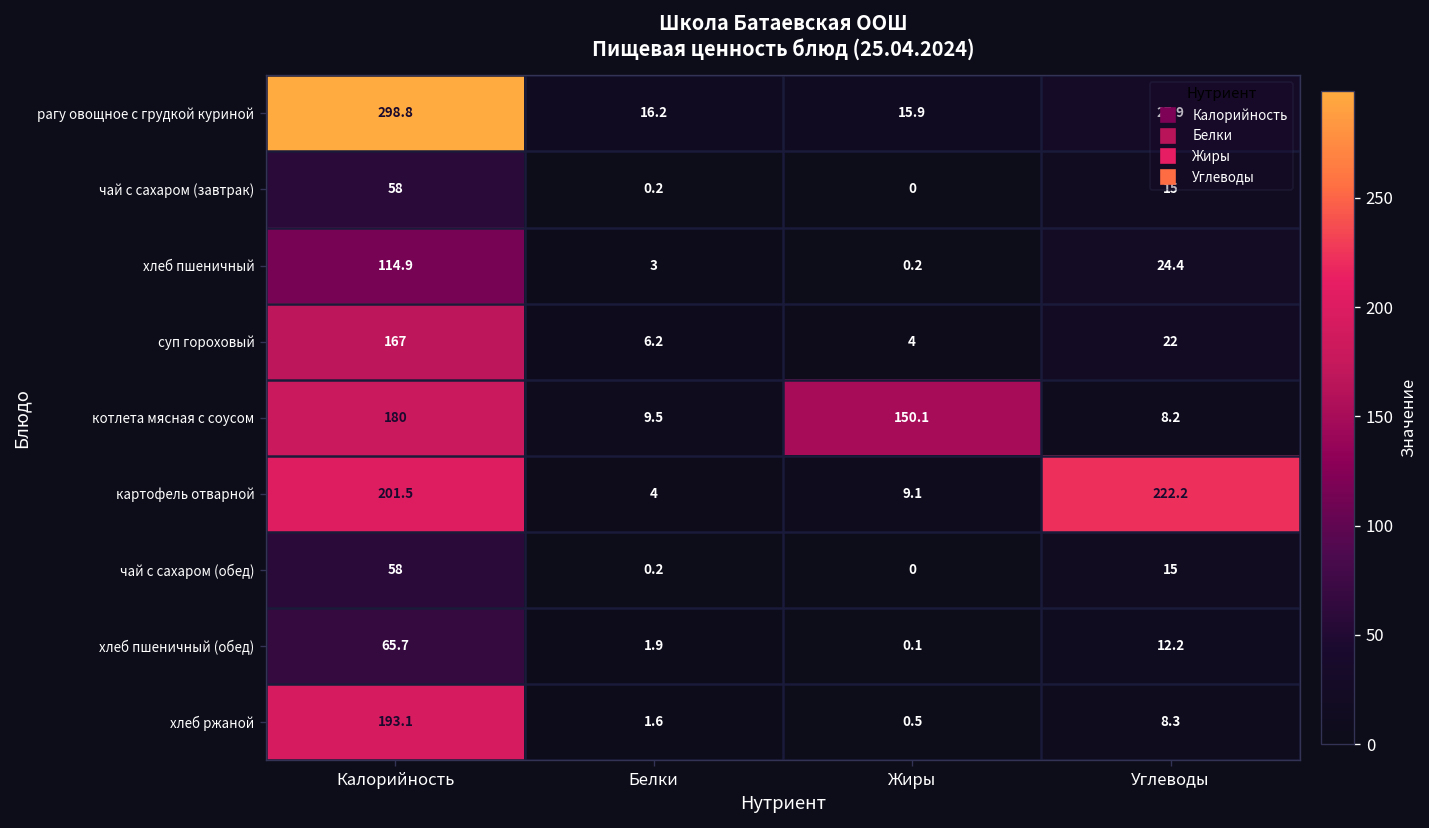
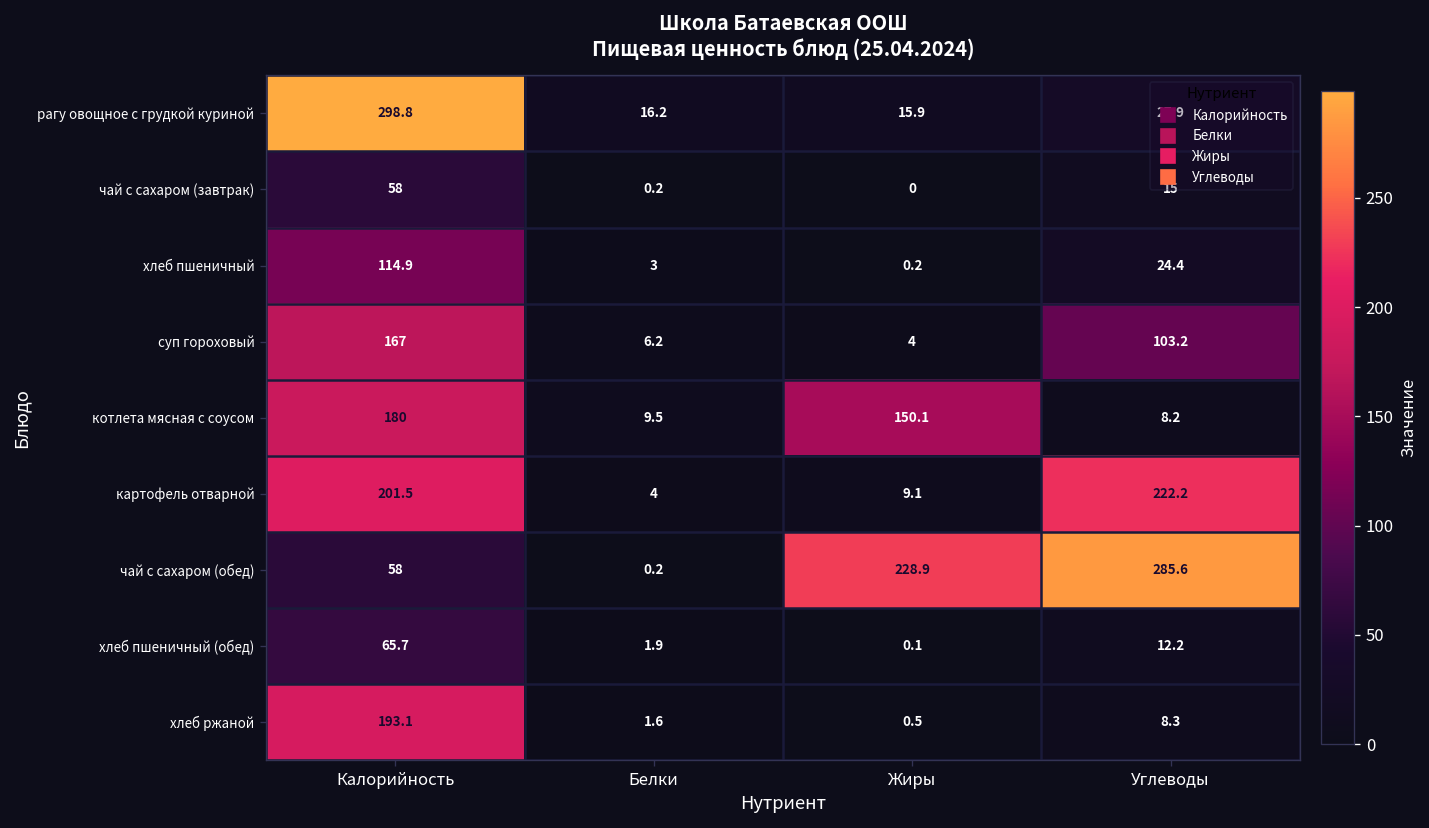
  {
    "рагу овощное с грудкой куриной": {
      "Калорийность": 298.8,
      "Белки": 16.2,
      "Жиры": 15.9
    },
    "чай с сахаром (завтрак)": {
      "Калорийность": 58,
      "Белки": 0.2,
      "Жиры": 0
    },
    "хлеб пшеничный": {
      "Калорийность": 114.9,
      "Белки": 3,
      "Жиры": 0.2,
      "Углеводы": 24.4
    },
    "суп гороховый": {
      "Калорийность": 167,
      "Белки": 6.2,
      "Жиры": 4,
-     "Углеводы": 22
+     "Углеводы": 103.2
    },
    "котлета мясная с соусом": {
      "Калорийность": 180,
      "Белки": 9.5,
      "Жиры": 150.1,
      "Углеводы": 8.2
    },
    "картофель отварной": {
      "Калорийность": 201.5,
      "Белки": 4,
      "Жиры": 9.1,
      "Углеводы": 222.2
    },
    "чай с сахаром (обед)": {
      "Калорийность": 58,
      "Белки": 0.2,
-     "Жиры": 0,
-     "Углеводы": 15
+     "Жиры": 228.9,
+     "Углеводы": 285.6
    },
    "хлеб пшеничный (обед)": {
      "Калорийность": 65.7,
      "Белки": 1.9,
      "Жиры": 0.1,
      "Углеводы": 12.2
    },
    "хлеб ржаной": {
      "Калорийность": 193.1,
      "Белки": 1.6,
      "Жиры": 0.5,
      "Углеводы": 8.3
    }
  }
